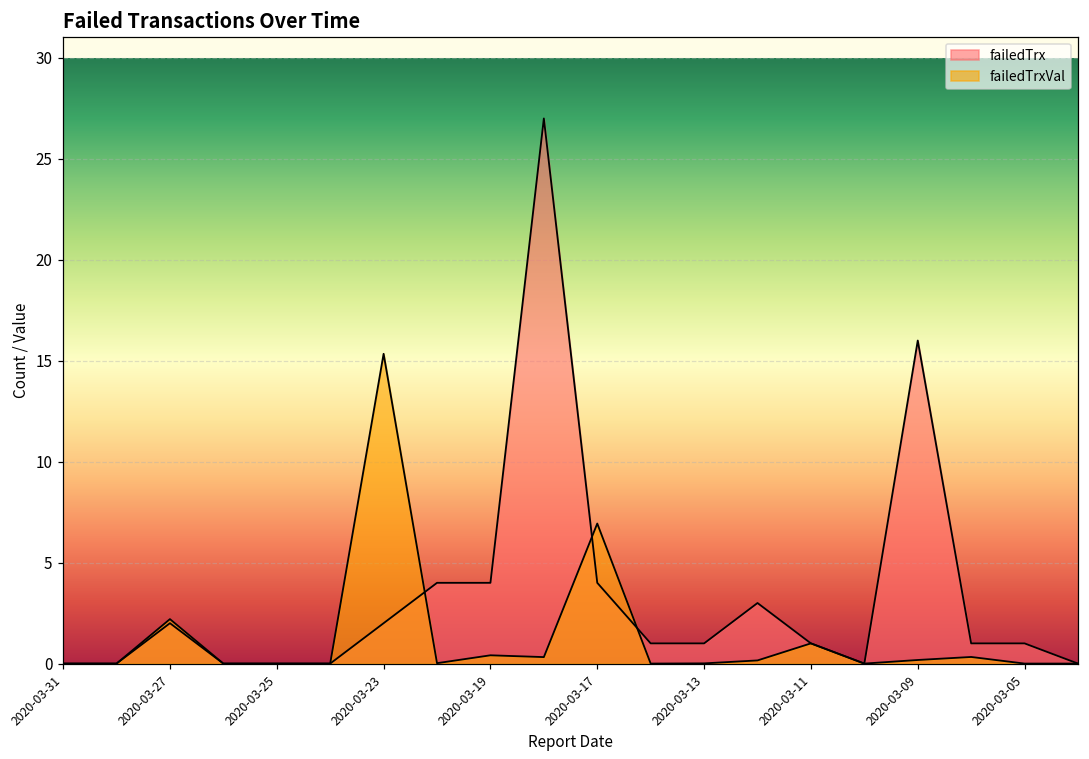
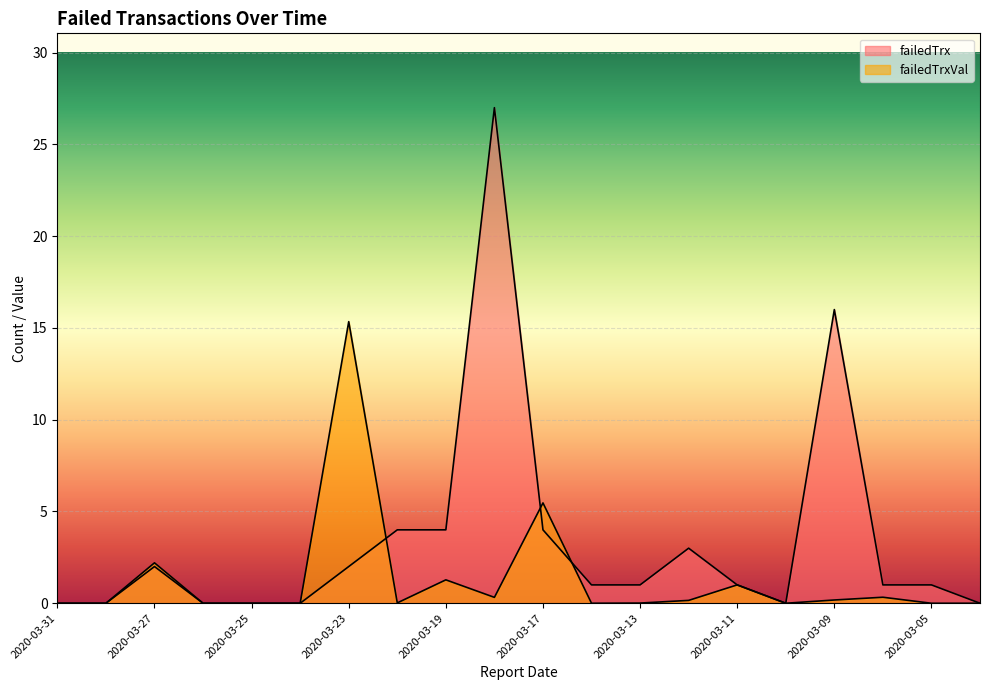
  {
    "failedTrx": {
      "2020-03-27": 2.0,
      "2020-03-23": 2.0,
      "2020-03-19": 4.0,
      "2020-03-17": 4.0,
      "2020-03-13": 1.0,
      "2020-03-09": 16.0,
      "2020-03-05": 1.0
    },
    "failedTrxVal": {
      "2020-03-27": 2.2,
      "2020-03-23": 15.3,
-     "2020-03-19": 0.4,
-     "2020-03-17": 6.9,
+     "2020-03-19": 1.3,
+     "2020-03-17": 5.5,
      "2020-03-13": 0.0,
      "2020-03-09": 0.2,
      "2020-03-05": 0.0
    }
  }
